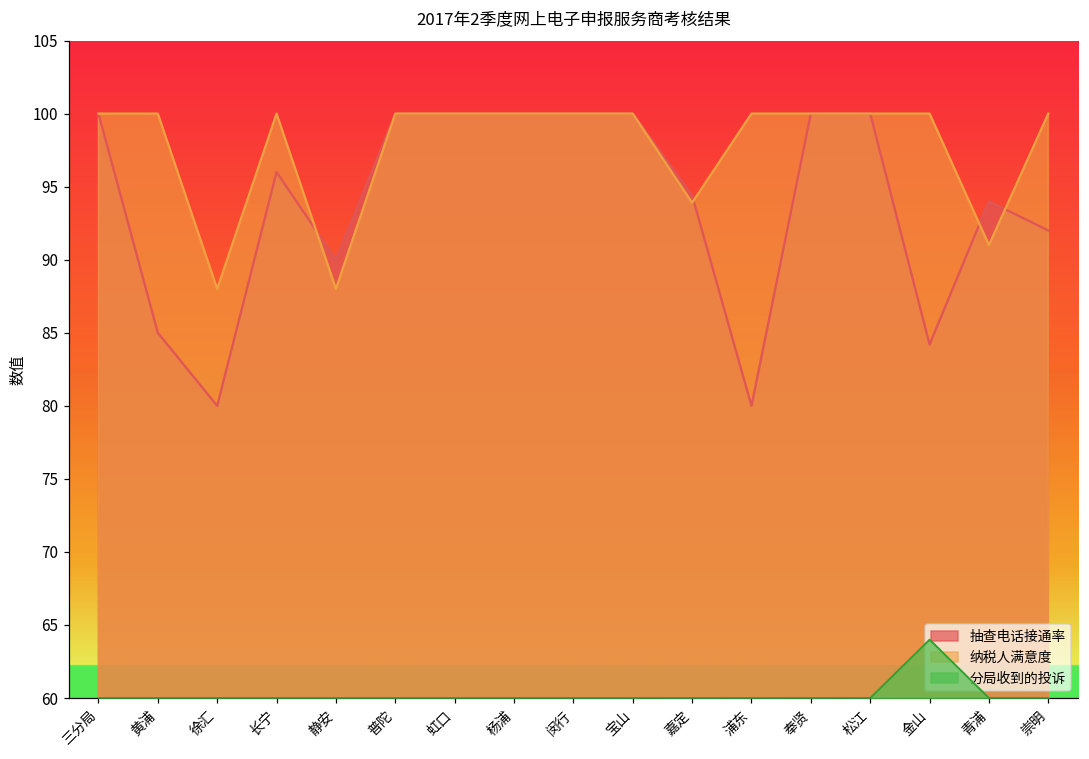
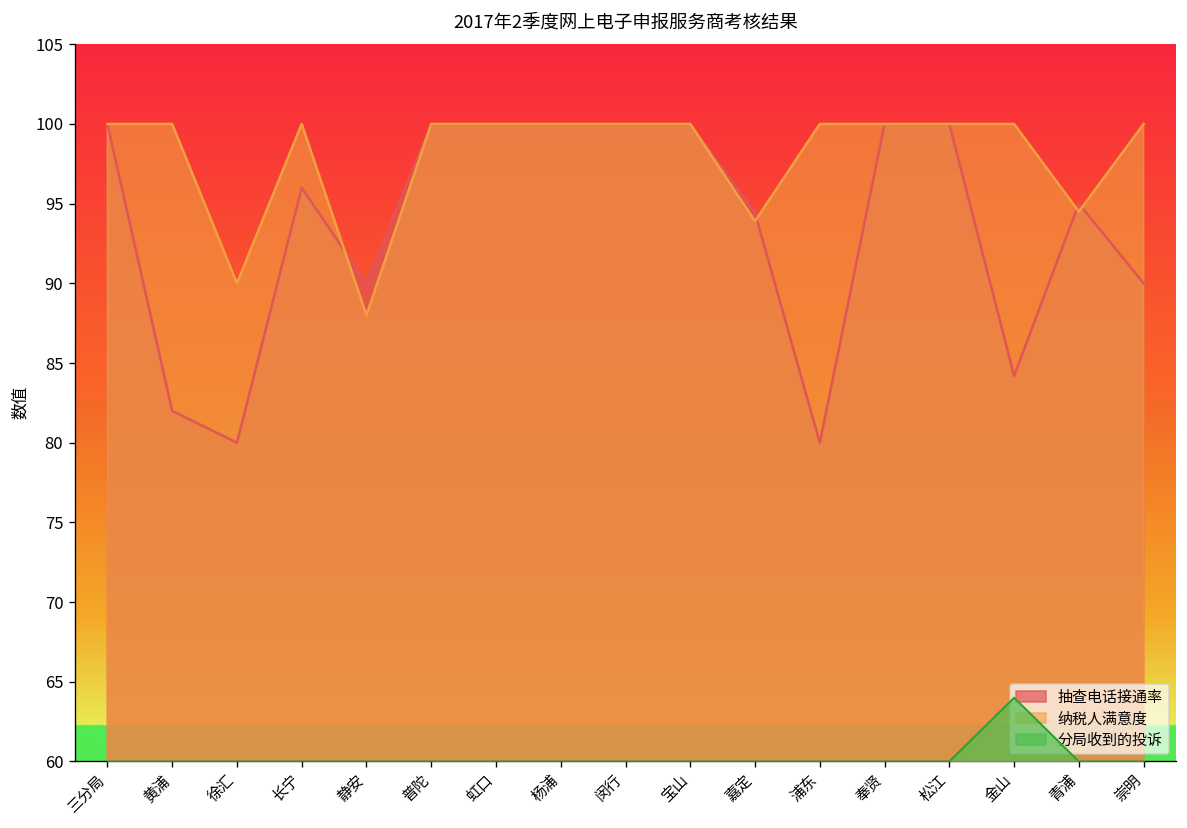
  {
    "抽查电话接通率": {
-     "黄浦": 85,
+     "黄浦": 82,
      "徐汇": 80,
      "长宁": 96,
      "静安": 90,
      "嘉定": 94.4,
      "浦东": 80,
      "金山": 84.2,
-     "青浦": 94,
-     "崇明": 92
+     "青浦": 95,
+     "崇明": 90
    },
    "纳税人满意度": {
      "黄浦": 100.0,
-     "徐汇": 88,
+     "徐汇": 90,
      "长宁": 100.0,
      "静安": 88.0,
      "嘉定": 93.9,
      "浦东": 100.0,
      "金山": 100.0,
-     "青浦": 91.0,
+     "青浦": 94.5,
      "崇明": 100.0
    },
    "分局收到的投诉": {
      "三分局": 0.0,
      "黄浦": 0.0,
      "徐汇": 0.0,
      "长宁": 0.0,
      "静安": 0.0,
      "普陀": 0.0,
      "虹口": 0.0,
      "杨浦": 0.0,
      "闵行": 0.0,
      "宝山": 0.0,
      "嘉定": 0.0,
      "浦东": 0.0,
      "奉贤": 0.0,
      "松江": 0.0,
      "青浦": 0.0,
      "崇明": 0.0
    }
  }
